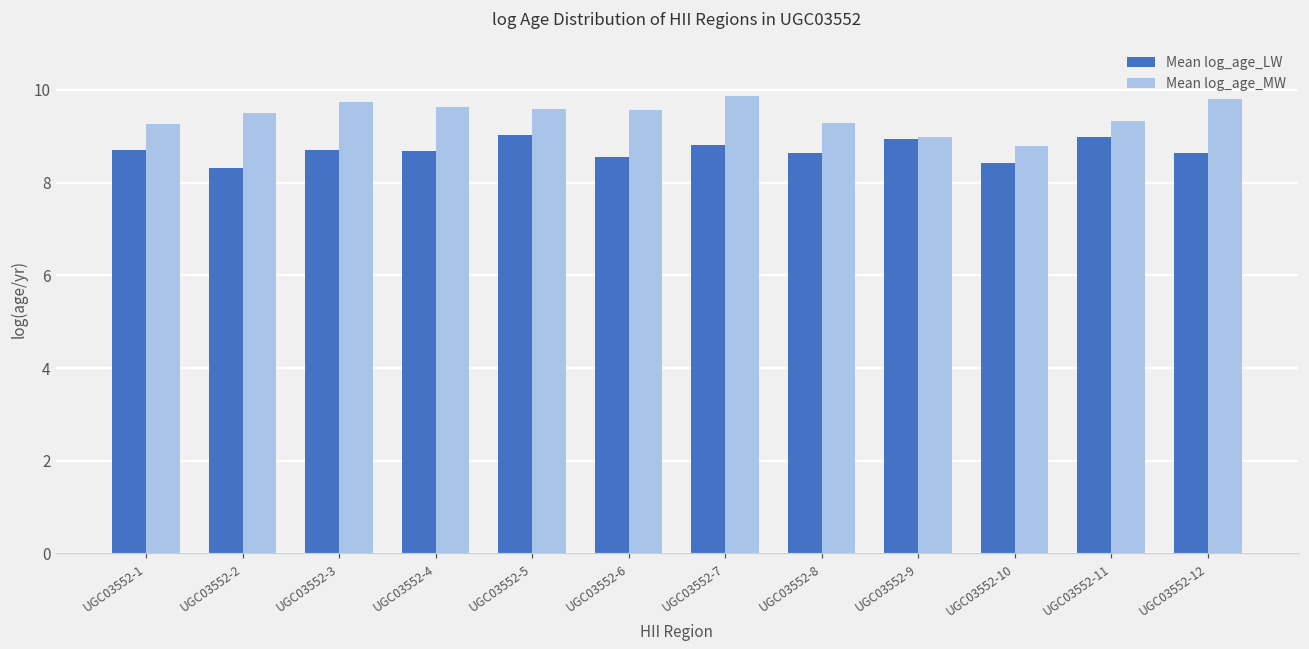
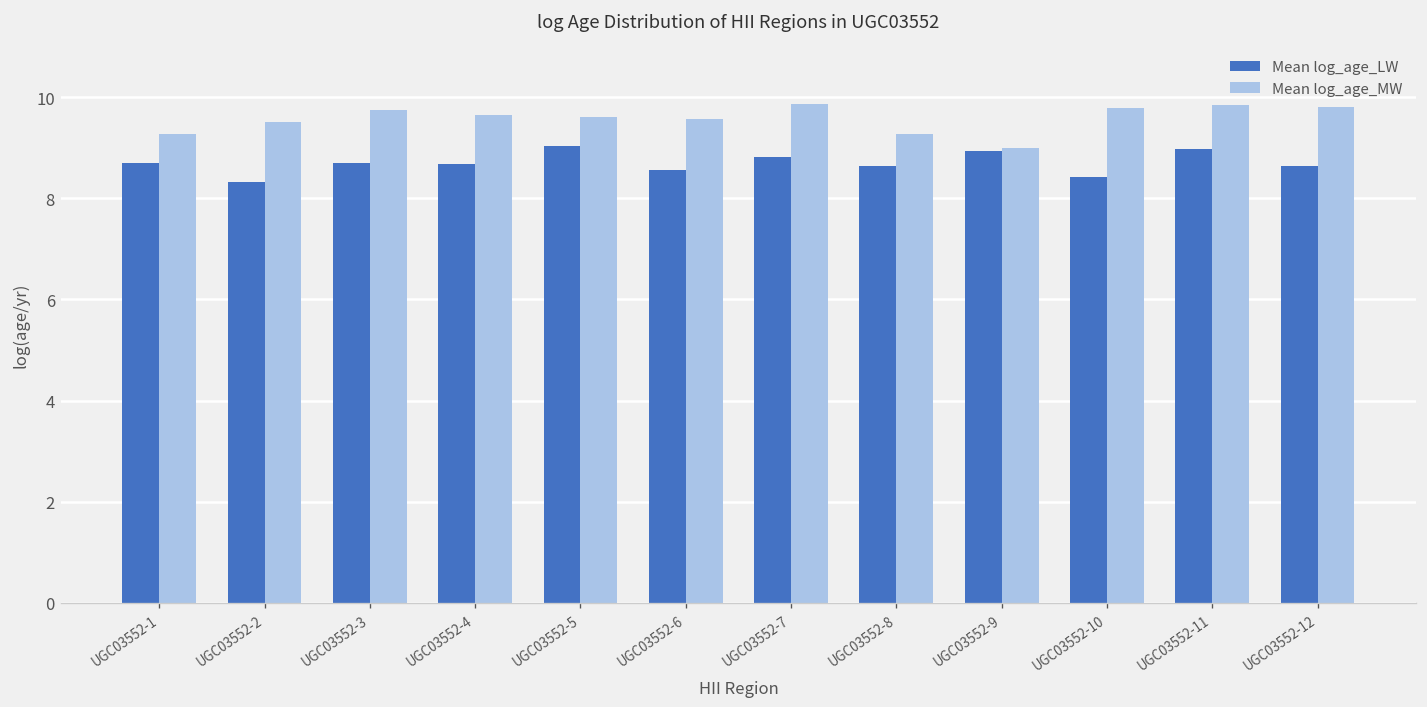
  {
    "Mean log_age_LW": {
      "UGC03552-1": 8.7,
      "UGC03552-2": 8.3,
      "UGC03552-3": 8.7,
      "UGC03552-4": 8.7,
      "UGC03552-5": 9.0,
      "UGC03552-6": 8.6,
      "UGC03552-7": 8.8,
      "UGC03552-8": 8.6,
      "UGC03552-9": 8.9,
      "UGC03552-10": 8.4,
      "UGC03552-11": 9.0,
      "UGC03552-12": 8.6
    },
    "Mean log_age_MW": {
      "UGC03552-1": 9.3,
      "UGC03552-2": 9.5,
      "UGC03552-3": 9.8,
      "UGC03552-4": 9.6,
      "UGC03552-5": 9.6,
      "UGC03552-6": 9.6,
      "UGC03552-7": 9.9,
      "UGC03552-8": 9.3,
      "UGC03552-9": 9.0,
-     "UGC03552-10": 8.8,
-     "UGC03552-11": 9.3,
+     "UGC03552-10": 9.8,
+     "UGC03552-11": 9.8,
      "UGC03552-12": 9.8
    }
  }
